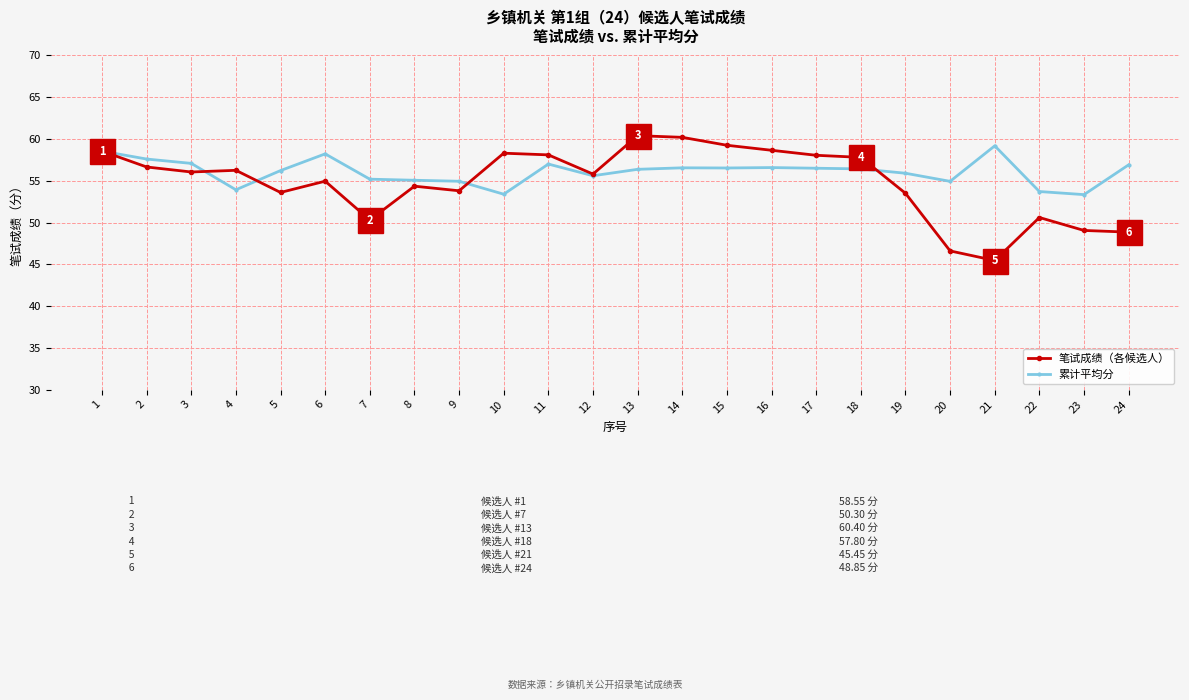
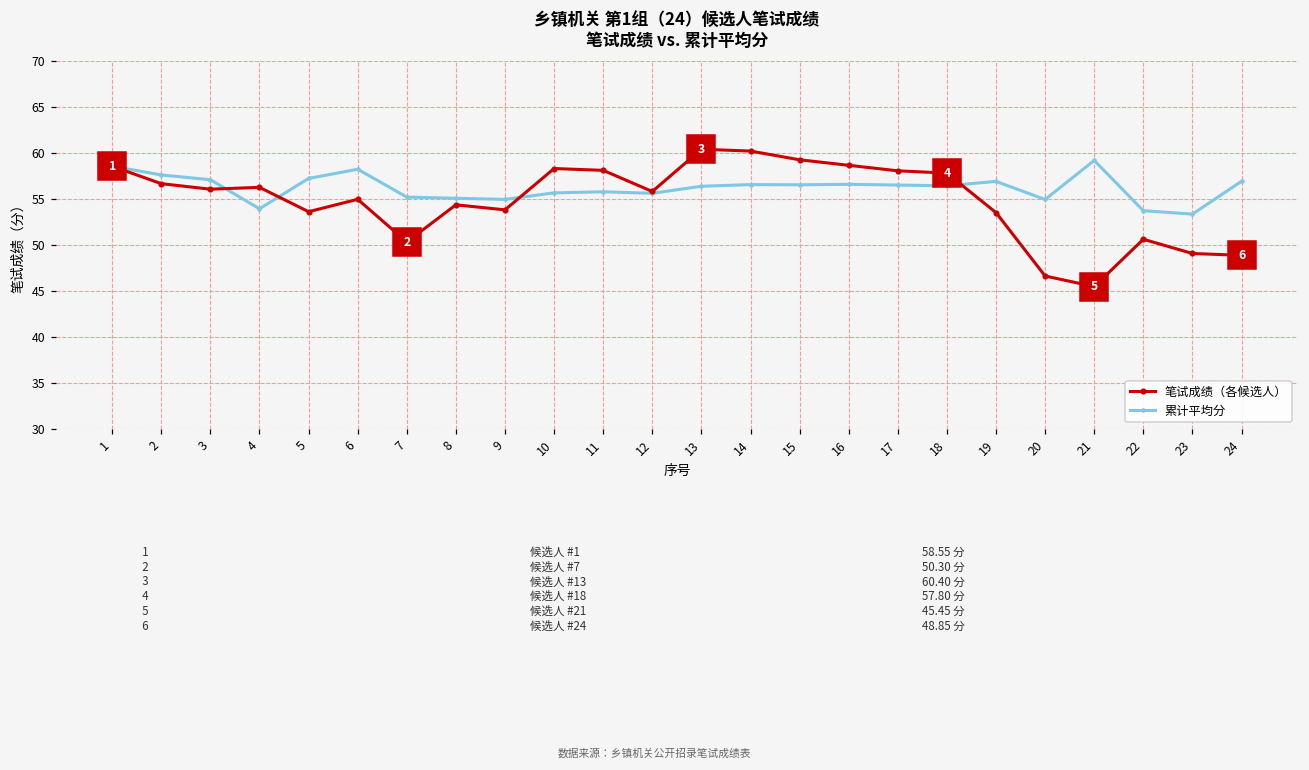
  {
    "累计平均分": {
      "2": 58,
      "3": 57,
      "4": 54,
-     "5": 56,
+     "5": 57,
      "6": 58,
      "7": 55,
      "8": 55,
      "9": 55,
-     "10": 53,
-     "11": 57,
+     "10": 56,
+     "11": 56,
      "13": 56,
      "14": 57,
      "15": 57,
      "16": 57,
      "17": 57,
      "18": 56,
-     "19": 56,
+     "19": 57,
      "20": 55,
      "21": 59,
      "22": 54,
      "23": 53,
      "24": 57
    }
  }
